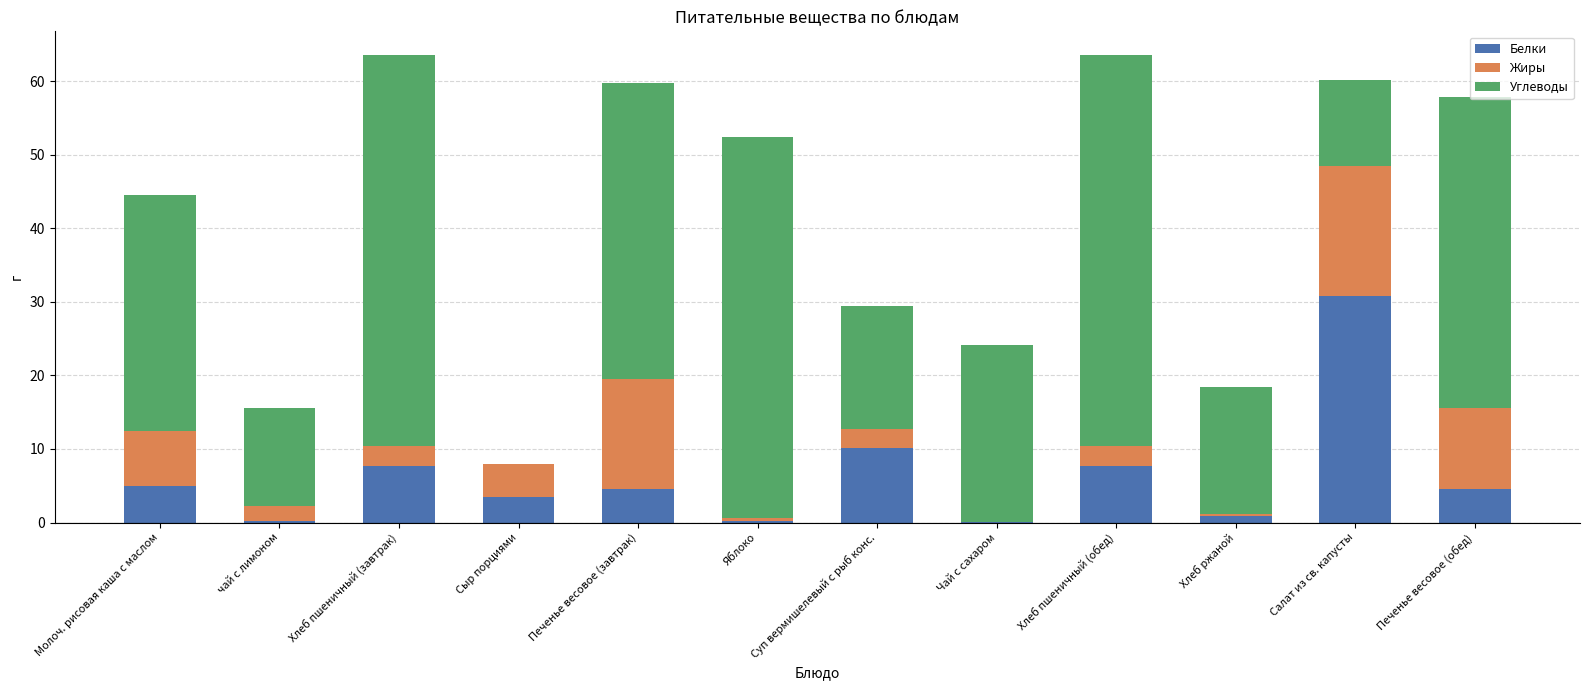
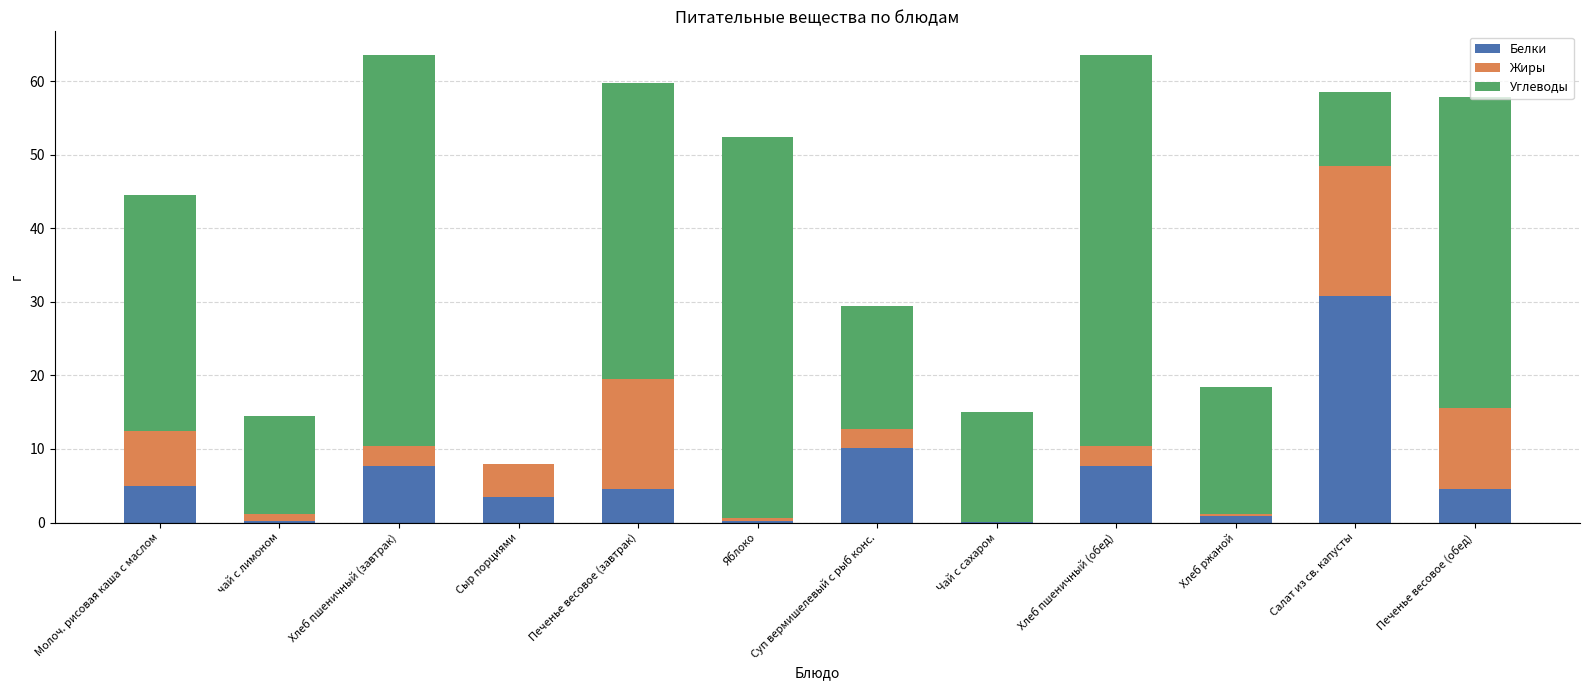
  {
    "Жиры": {
      "Молоч. рисовая каша с маслом": 8,
-     "чай с лимоном": 2,
+     "чай с лимоном": 1,
      "Хлеб пшеничный (завтрак)": 3,
      "Сыр порциями": 4,
      "Печенье весовое (завтрак)": 15,
      "Яблоко": 0,
      "Суп вермишелевый с рыб конс.": 3,
      "Хлеб пшеничный (обед)": 3,
      "Салат из св. капусты": 18,
      "Печенье весовое (обед)": 11
    },
    "Углеводы": {
      "Молоч. рисовая каша с маслом": 32,
      "чай с лимоном": 13,
      "Хлеб пшеничный (завтрак)": 53,
      "Сыр порциями": 0,
      "Печенье весовое (завтрак)": 40,
      "Яблоко": 52,
      "Суп вермишелевый с рыб конс.": 17,
-     "Чай с сахаром": 24,
+     "Чай с сахаром": 15,
      "Хлеб пшеничный (обед)": 53,
      "Хлеб ржаной": 17,
-     "Салат из св. капусты": 12
+     "Салат из св. капусты": 10
    }
  }
